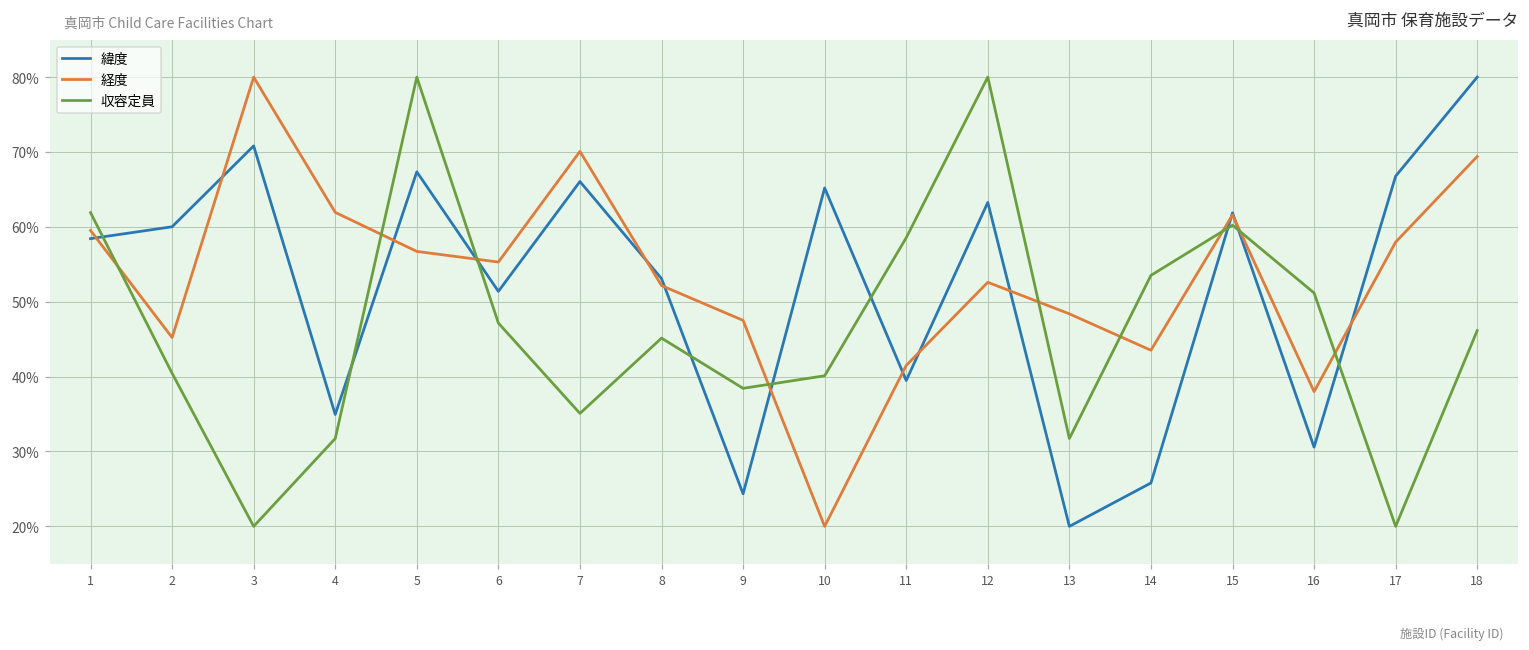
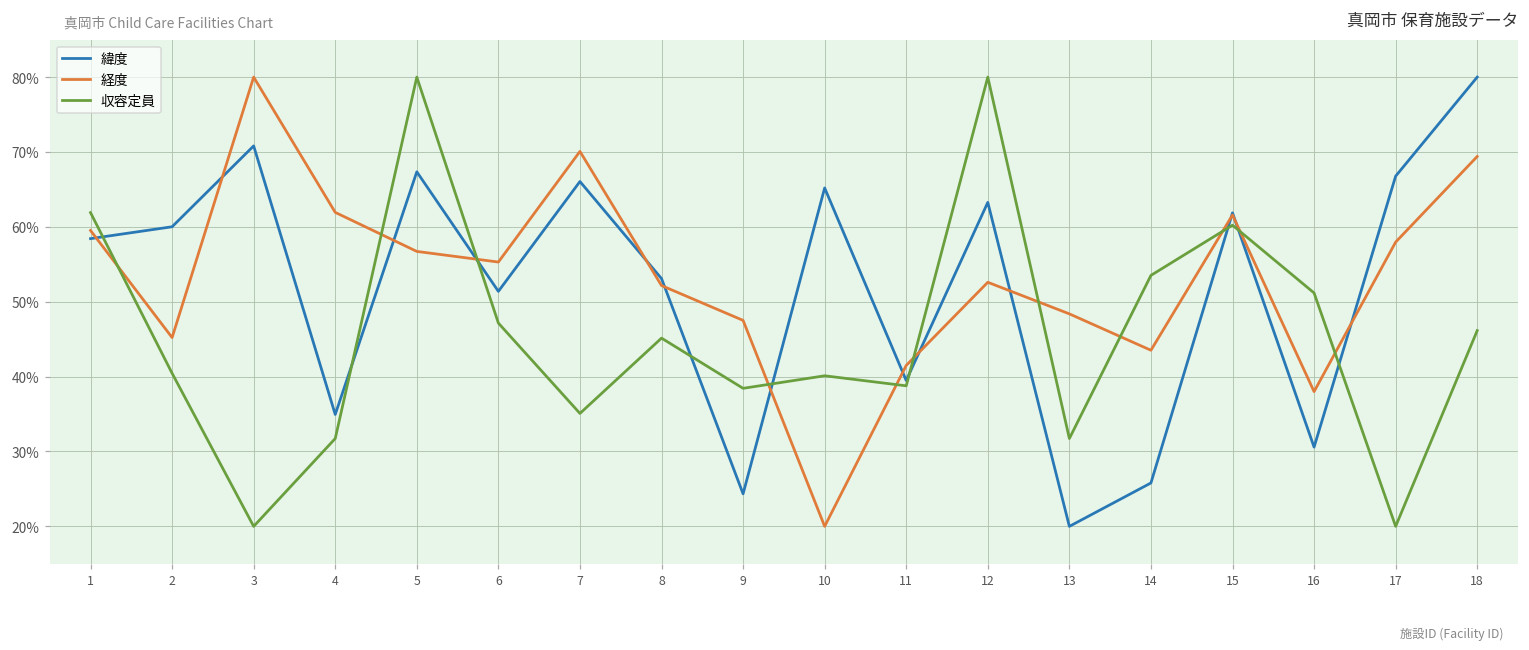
  {
    "緯度": {
      "1": "58%",
      "2": "60%",
      "3": "71%",
      "4": "35%",
      "5": "67%",
      "6": "51%",
      "7": "66%",
      "8": "53%",
      "9": "24%",
      "10": "65%",
      "11": "39%",
      "12": "63%",
      "13": "20%",
      "14": "26%",
      "16": "31%",
      "17": "67%",
      "18": "80%"
    },
    "経度": {
      "1": "60%",
      "2": "45%",
      "3": "80%",
      "4": "62%",
      "5": "57%",
      "6": "55%",
      "7": "70%",
      "8": "52%",
      "9": "48%",
      "10": "20%",
      "11": "41%",
      "12": "53%",
      "13": "48%",
      "14": "44%",
      "16": "38%",
      "17": "58%",
      "18": "69%"
    },
    "収容定員": {
      "1": "62%",
      "2": "40%",
      "3": "20%",
      "4": "32%",
      "5": "80%",
      "6": "47%",
      "7": "35%",
      "8": "45%",
      "9": "38%",
      "10": "40%",
-     "11": "59%",
+     "11": "39%",
      "12": "80%",
      "13": "32%",
      "14": "54%",
      "15": "60%",
      "16": "51%",
      "17": "20%",
      "18": "46%"
    }
  }
